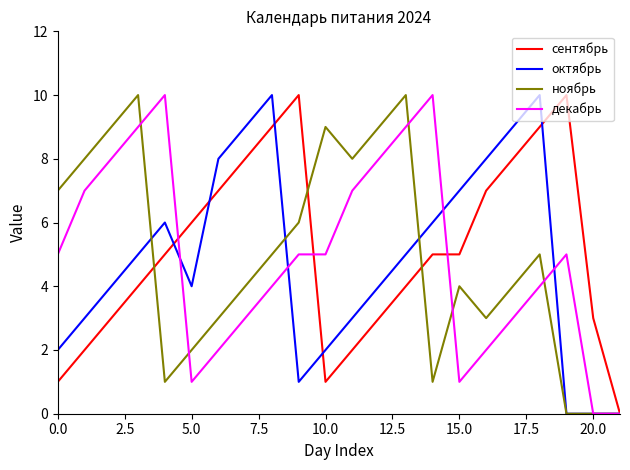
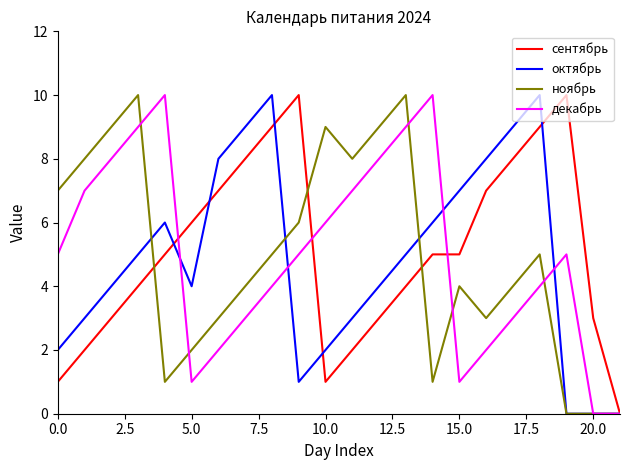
  {
    "сентябрь": {
      "0.0": 1,
      "5.0": 6,
      "10.0": 1,
      "15.0": 5,
      "20.0": 3
    },
    "октябрь": {
      "0.0": 2,
      "5.0": 4,
      "10.0": 2,
      "15.0": 7
    },
    "ноябрь": {
      "0.0": 7,
      "5.0": 2,
      "10.0": 9,
      "15.0": 4
    },
    "декабрь": {
      "0.0": 5,
      "5.0": 1,
-     "10.0": 5,
+     "10.0": 6,
      "15.0": 1
    }
  }
